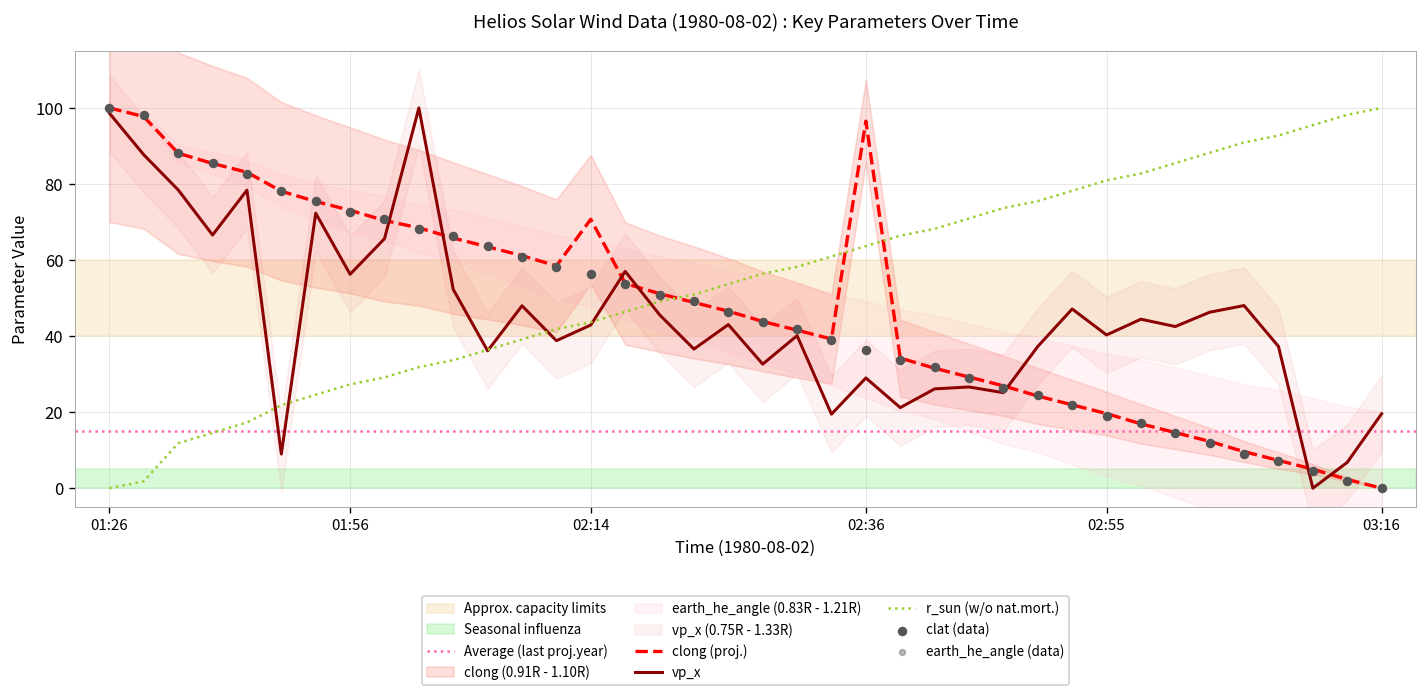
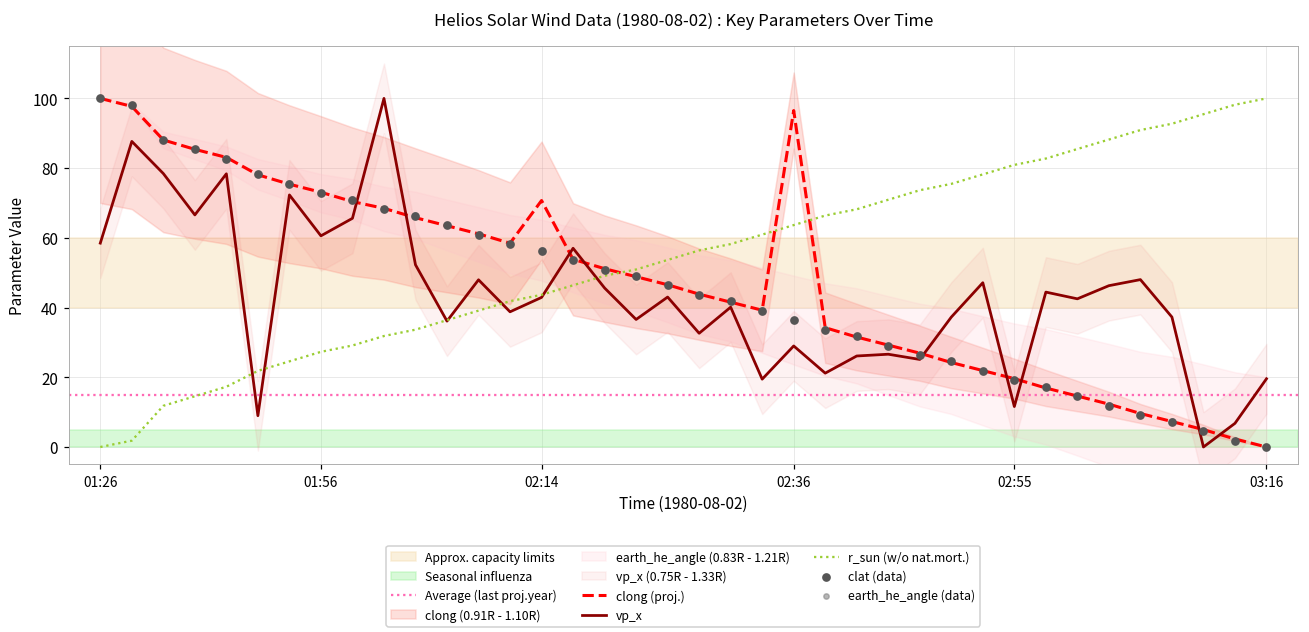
  {
    "clong (proj.)": {
      "02:14": 71,
      "02:36": 97
    },
    "vp_x": {
-     "01:26": 99,
-     "01:56": 56,
+     "01:26": 58,
+     "01:56": 61,
      "02:36": 29,
-     "02:55": 40
+     "02:55": 12
    },
    "r_sun (w/o nat.mort.)": {
      "01:26": 0,
      "01:56": 27,
      "02:36": 64,
      "02:55": 81,
      "03:16": 100
    }
  }
